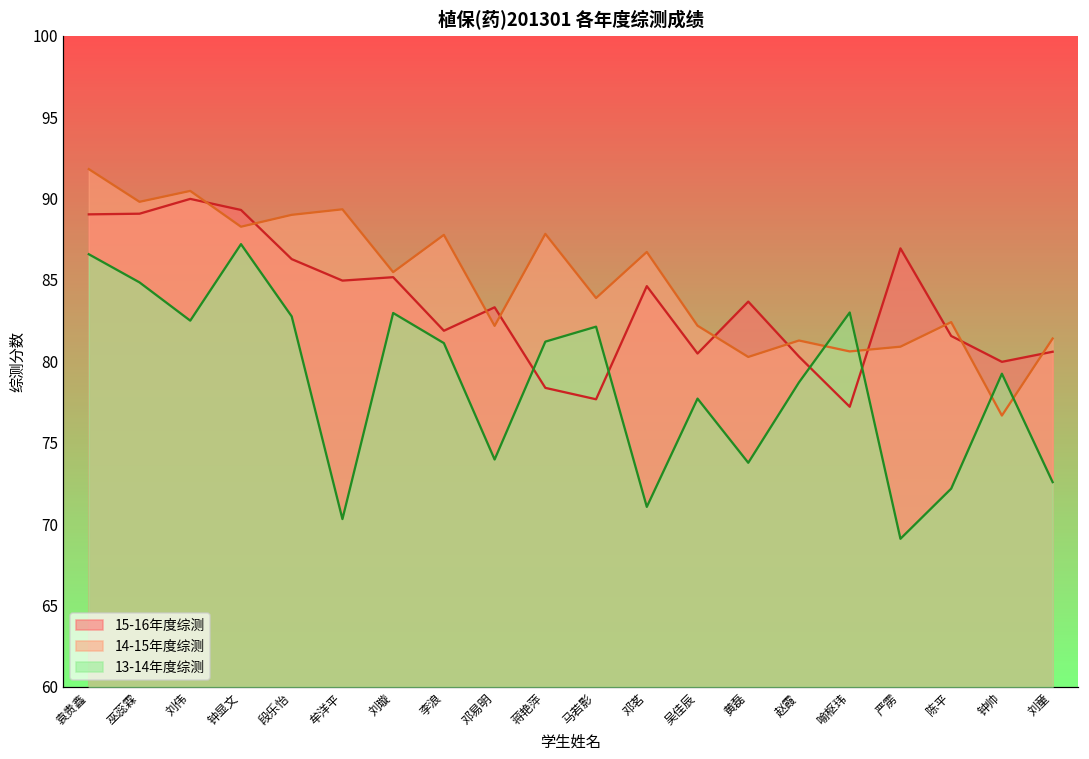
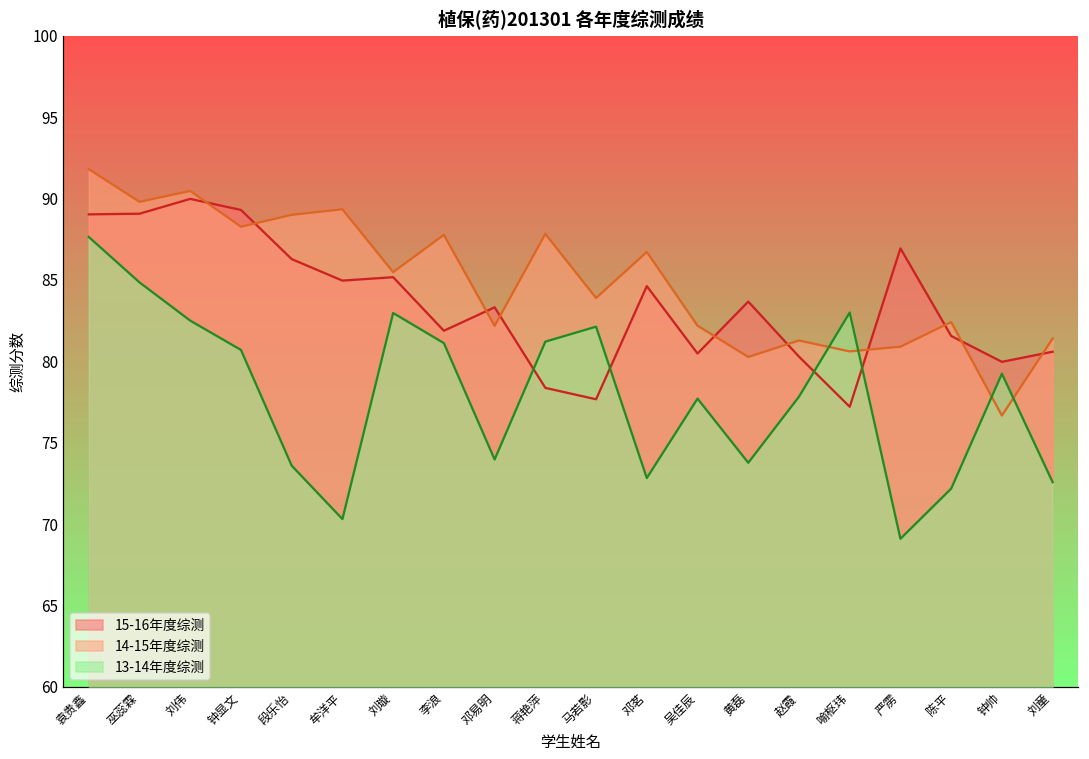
  {
    "13-14年度综测": {
-     "袁贵鑫": 86.6,
+     "袁贵鑫": 87.6,
      "巫蕊霖": 84.9,
      "刘伟": 82.5,
-     "钟显文": 87.2,
-     "段乐怡": 82.8,
+     "钟显文": 80.7,
+     "段乐怡": 73.6,
      "牟洋平": 70.3,
      "刘璇": 83.0,
      "李浪": 81.1,
      "邓易明": 74.0,
      "蒋艳萍": 81.2,
      "马若影": 82.1,
-     "邓茗": 71.1,
+     "邓茗": 72.8,
      "吴佳辰": 77.7,
      "黄磊": 73.8,
-     "赵霞": 78.7,
+     "赵霞": 77.8,
      "喻枢玮": 83.0,
      "严雳": 69.1,
      "陈平": 72.2,
      "钟帅": 79.2,
      "刘童": 72.6
    }
  }
